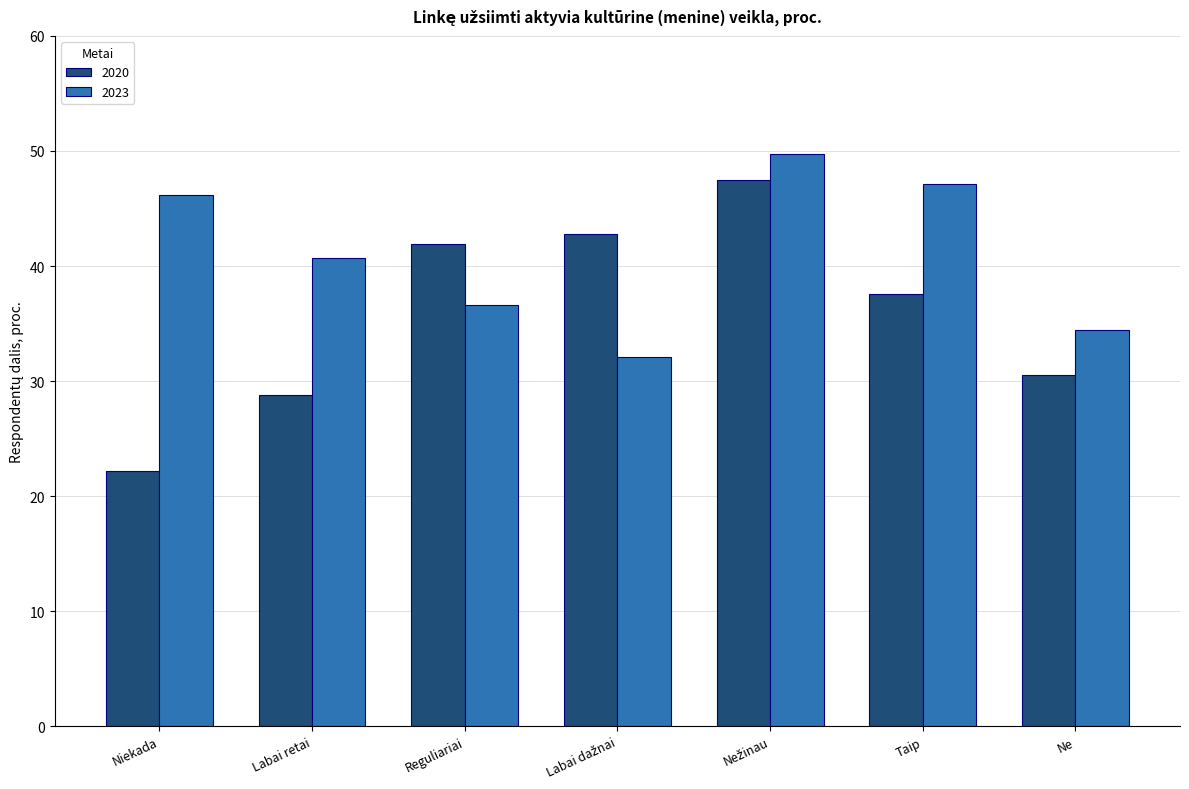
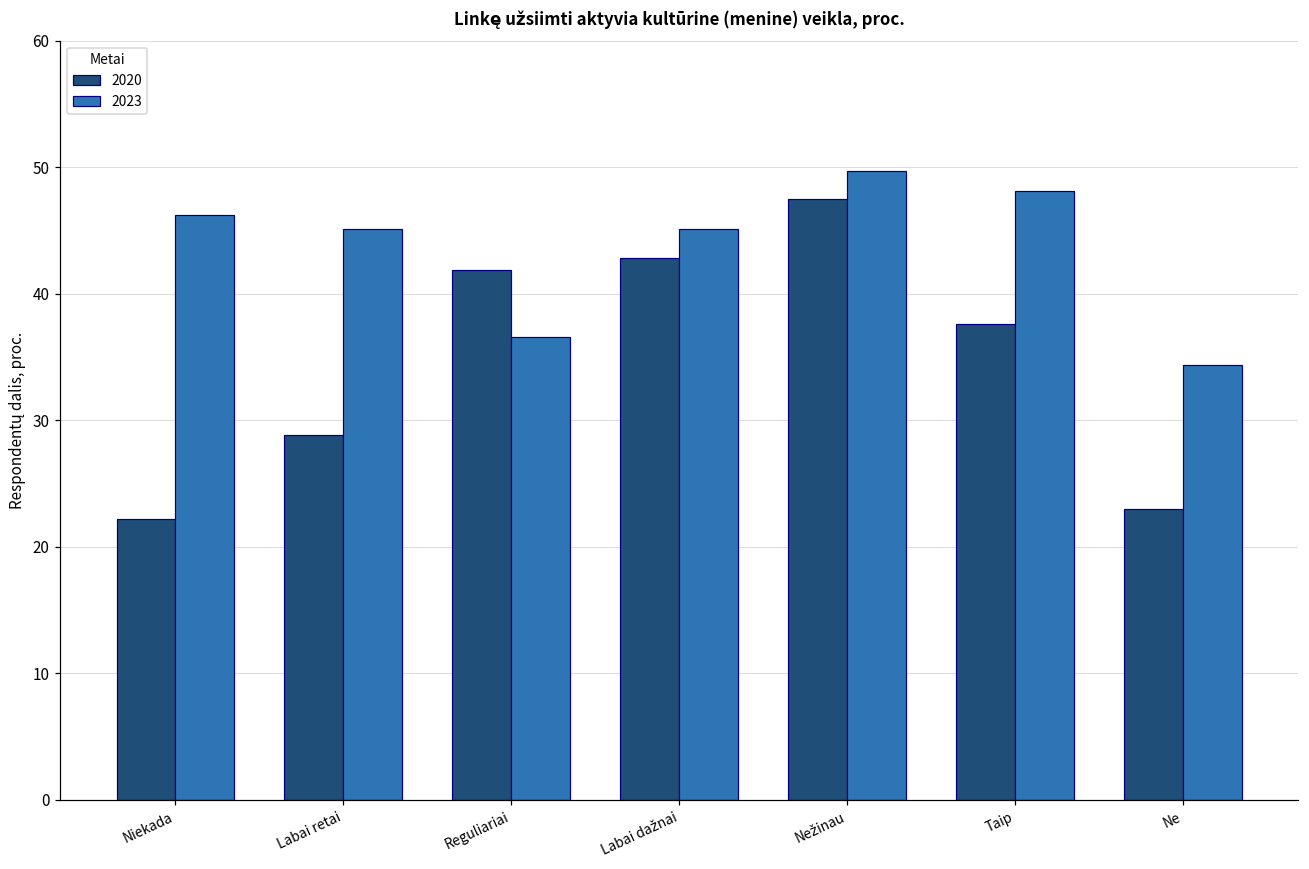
  {
    "2020": {
      "Niekada": 22.2,
      "Labai retai": 28.8,
      "Reguliariai": 41.9,
      "Labai dažnai": 42.8,
      "Nežinau": 47.5,
      "Taip": 37.6,
-     "Ne": 30.5
+     "Ne": 23.0
    },
    "2023": {
      "Niekada": 46.2,
-     "Labai retai": 40.7,
+     "Labai retai": 45.1,
      "Reguliariai": 36.6,
-     "Labai dažnai": 32.1,
+     "Labai dažnai": 45.1,
      "Nežinau": 49.7,
-     "Taip": 47.1,
+     "Taip": 48.1,
      "Ne": 34.4
    }
  }
